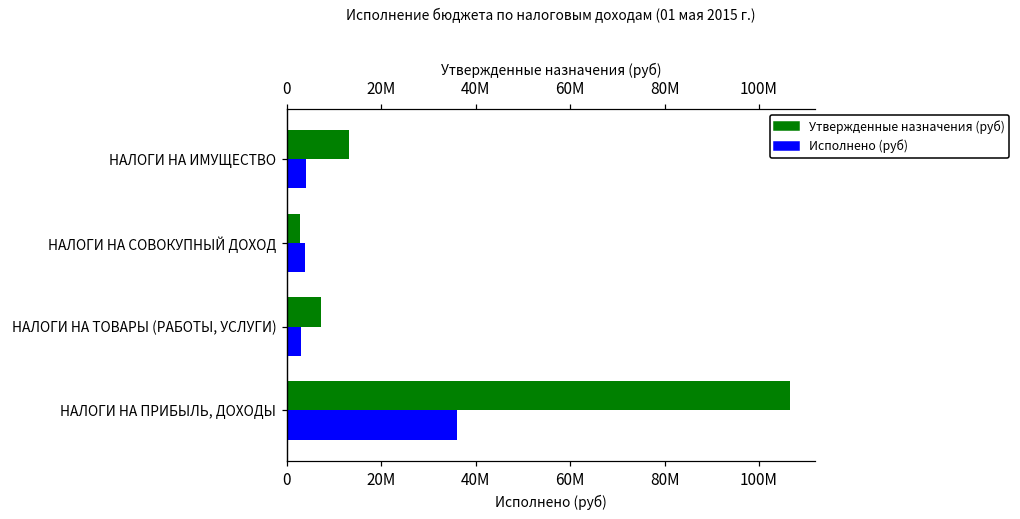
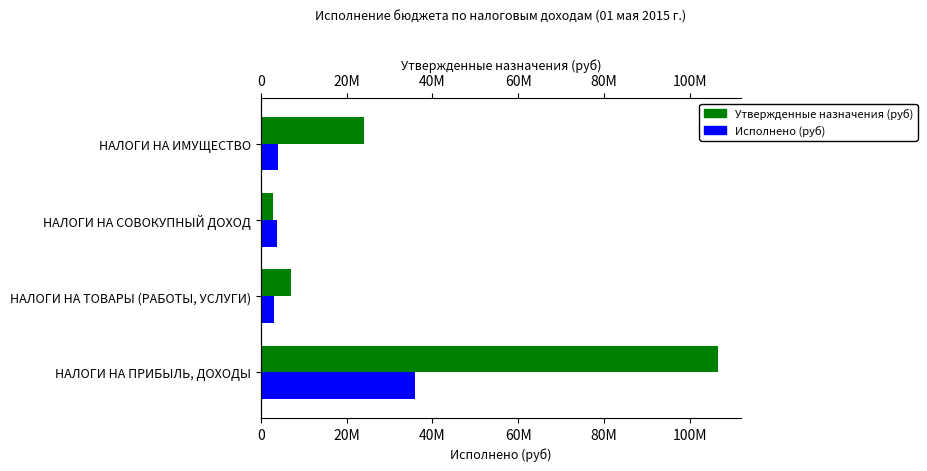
  {
    "Утвержденные назначения (руб)": {
-     "НАЛОГИ НА ИМУЩЕСТВО": 13000000,
+     "НАЛОГИ НА ИМУЩЕСТВО": 24000000,
      "НАЛОГИ НА СОВОКУПНЫЙ ДОХОД": 3000000,
      "НАЛОГИ НА ТОВАРЫ (РАБОТЫ, УСЛУГИ)": 7000000,
      "НАЛОГИ НА ПРИБЫЛЬ, ДОХОДЫ": 107000000
    },
    "Исполнено (руб)": {
      "НАЛОГИ НА ИМУЩЕСТВО": 4000000,
      "НАЛОГИ НА СОВОКУПНЫЙ ДОХОД": 4000000,
      "НАЛОГИ НА ТОВАРЫ (РАБОТЫ, УСЛУГИ)": 3000000,
      "НАЛОГИ НА ПРИБЫЛЬ, ДОХОДЫ": 36000000
    }
  }
